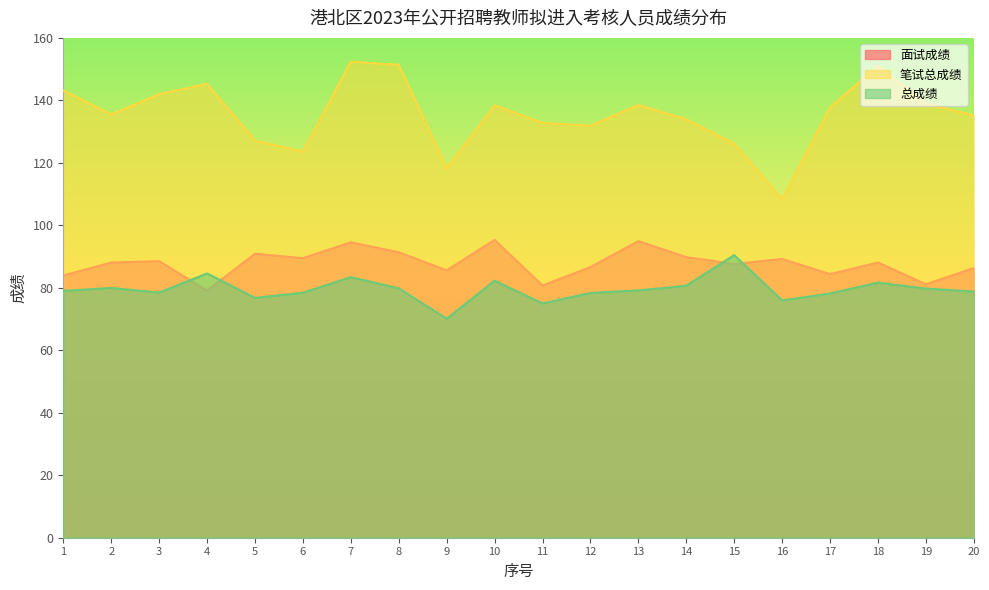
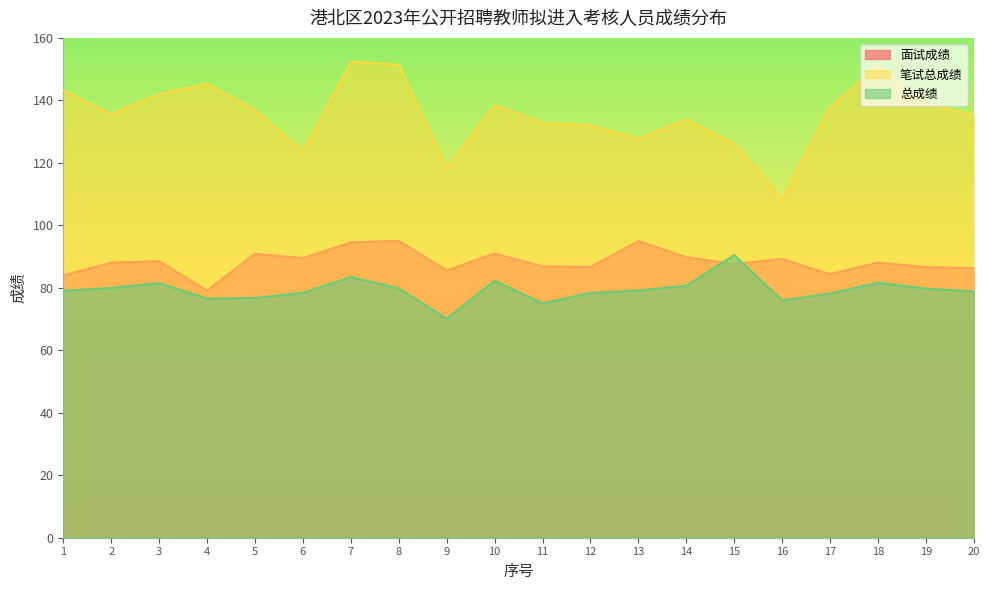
  {
    "面试成绩": {
      "1": 84,
      "2": 88,
      "3": 89,
      "4": 79,
      "5": 91,
      "6": 90,
      "7": 95,
-     "8": 91,
+     "8": 95,
      "9": 86,
-     "10": 95,
-     "11": 81,
+     "10": 91,
+     "11": 87,
      "12": 87,
      "13": 95,
      "14": 90,
      "15": 88,
      "16": 89,
      "17": 84,
      "18": 88,
-     "19": 81,
+     "19": 87,
      "20": 86
    },
    "笔试总成绩": {
      "1": 143,
      "2": 136,
      "3": 142,
      "4": 145,
-     "5": 127,
+     "5": 137,
      "6": 124,
      "7": 152,
      "8": 151,
      "9": 118,
      "10": 138,
      "11": 133,
      "12": 132,
-     "13": 139,
+     "13": 128,
      "14": 134,
      "15": 126,
      "16": 108,
      "17": 138,
      "20": 135
    },
    "总成绩": {
      "1": 79,
      "2": 80,
-     "3": 78,
-     "4": 85,
+     "3": 82,
+     "4": 77,
      "5": 77,
      "6": 78,
      "7": 83,
      "8": 80,
      "9": 70,
      "10": 82,
      "11": 75,
      "12": 78,
      "13": 79,
      "14": 81,
      "15": 90,
      "16": 76,
      "17": 78,
      "18": 82,
      "19": 80,
      "20": 79
    }
  }
